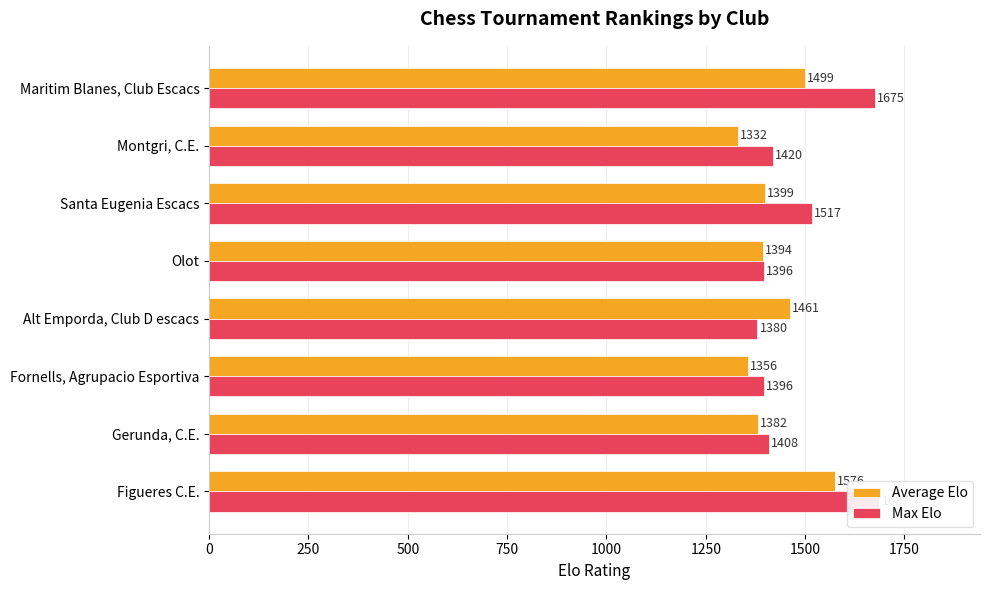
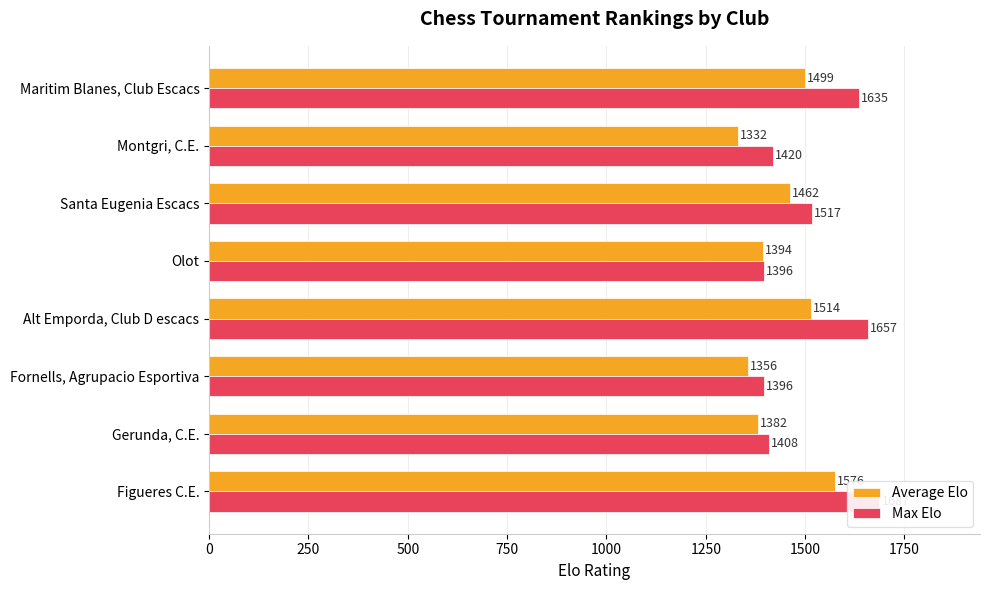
  {
    "Average Elo": {
      "Maritim Blanes, Club Escacs": 1499,
      "Montgri, C.E.": 1332,
-     "Santa Eugenia Escacs": 1399,
+     "Santa Eugenia Escacs": 1462,
      "Olot": 1394,
-     "Alt Emporda, Club D escacs": 1461,
+     "Alt Emporda, Club D escacs": 1514,
      "Fornells, Agrupacio Esportiva": 1356,
      "Gerunda, C.E.": 1382
    },
    "Max Elo": {
-     "Maritim Blanes, Club Escacs": 1675,
+     "Maritim Blanes, Club Escacs": 1635,
      "Montgri, C.E.": 1420,
      "Santa Eugenia Escacs": 1517,
      "Olot": 1396,
-     "Alt Emporda, Club D escacs": 1380,
+     "Alt Emporda, Club D escacs": 1657,
      "Fornells, Agrupacio Esportiva": 1396,
      "Gerunda, C.E.": 1408
    }
  }
